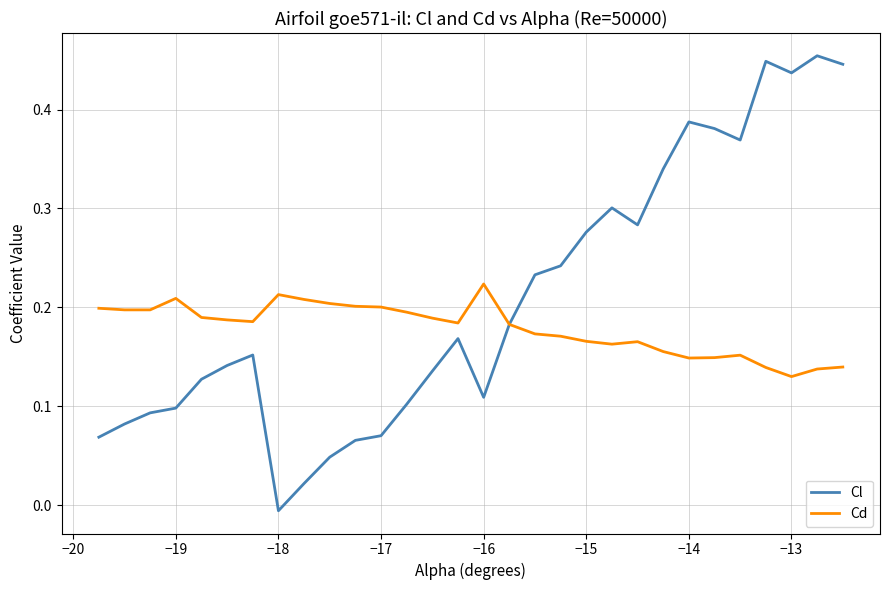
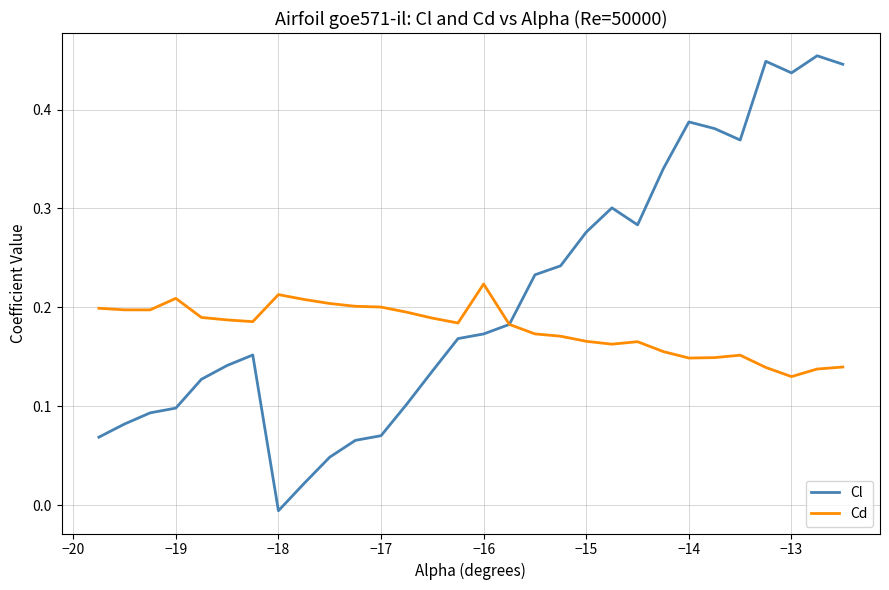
  {
    "Cl": {
      "−19": 0.10,
      "−18": -0.01,
      "−17": 0.07,
-     "−16": 0.11,
+     "−16": 0.17,
      "−15": 0.28,
      "−14": 0.39,
      "−13": 0.44
    },
    "Cd": {
      "−19": 0.21,
      "−18": 0.21,
      "−17": 0.20,
      "−16": 0.22,
      "−15": 0.17,
      "−14": 0.15,
      "−13": 0.13
    }
  }
